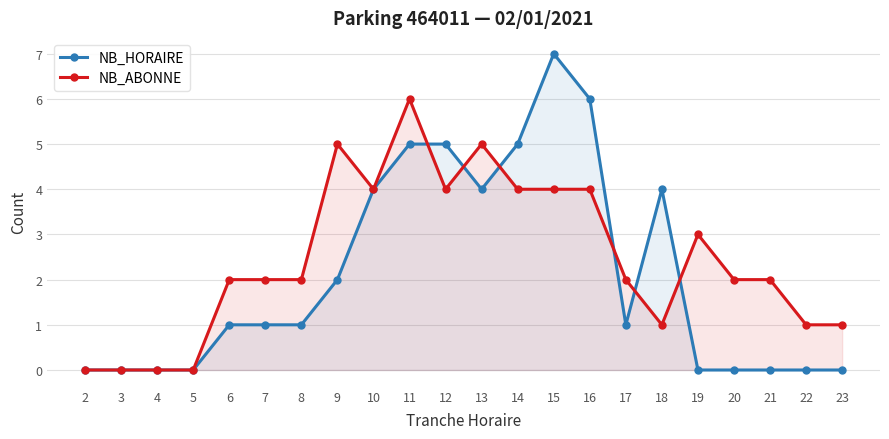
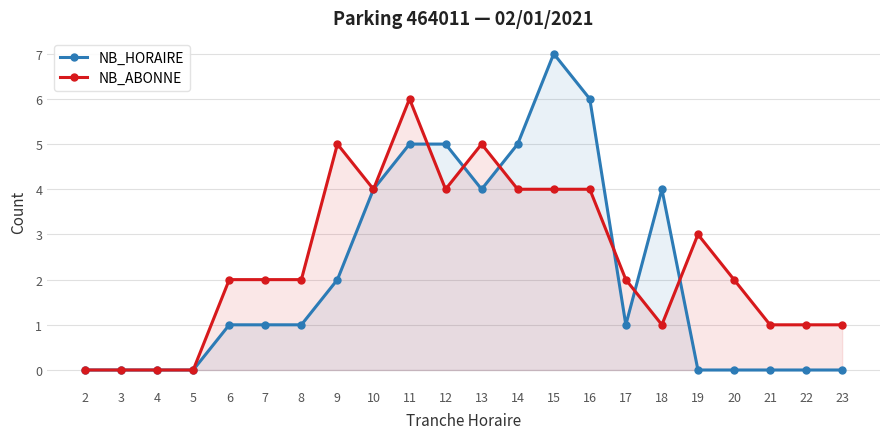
  {
    "NB_HORAIRE": {
      "6": 1,
      "7": 1,
      "8": 1,
      "9": 2,
      "11": 5,
      "12": 5,
      "13": 4,
      "14": 5,
      "15": 7,
      "16": 6,
      "17": 1,
      "18": 4,
      "19": 0,
      "20": 0,
      "21": 0,
      "22": 0,
      "23": 0
    },
    "NB_ABONNE": {
      "6": 2,
      "7": 2,
      "8": 2,
      "9": 5,
      "11": 6,
      "12": 4,
      "13": 5,
      "14": 4,
      "15": 4,
      "16": 4,
      "17": 2,
      "18": 1,
      "19": 3,
      "20": 2,
-     "21": 2,
+     "21": 1,
      "22": 1,
      "23": 1
    }
  }
